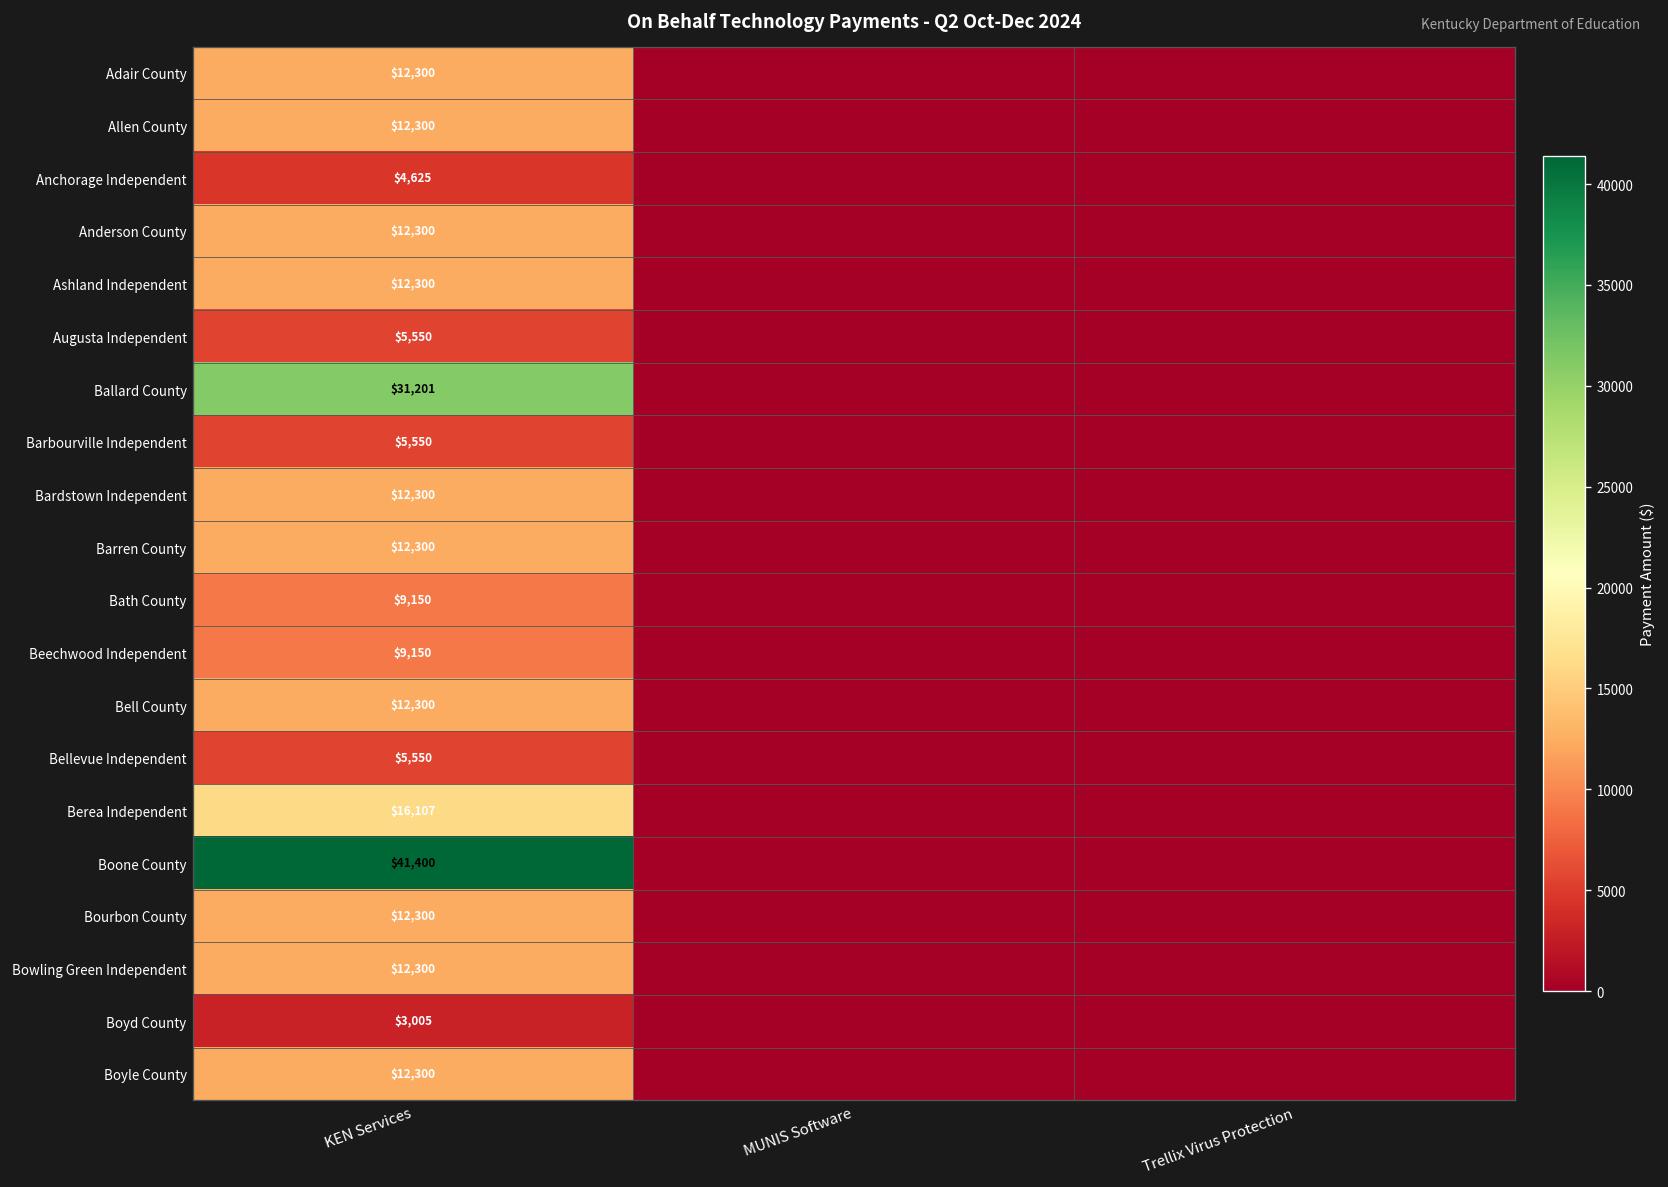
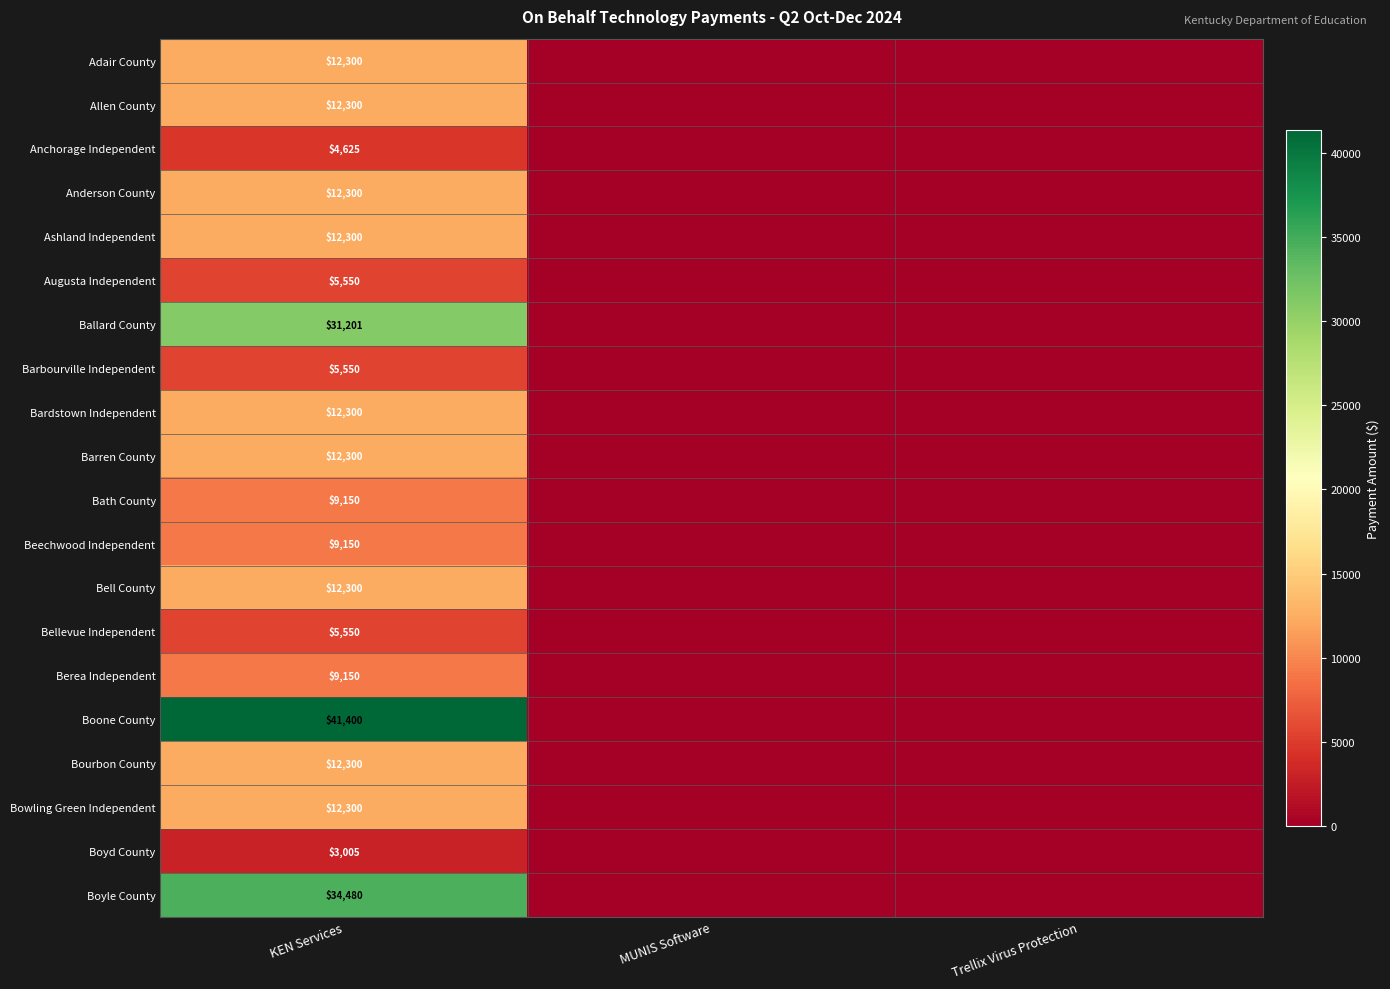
  {
    "Adair County": {
      "KEN Services": "$12,300"
    },
    "Allen County": {
      "KEN Services": "$12,300"
    },
    "Anchorage Independent": {
      "KEN Services": "$4,625"
    },
    "Anderson County": {
      "KEN Services": "$12,300"
    },
    "Ashland Independent": {
      "KEN Services": "$12,300"
    },
    "Augusta Independent": {
      "KEN Services": "$5,550"
    },
    "Ballard County": {
      "KEN Services": "$31,201"
    },
    "Barbourville Independent": {
      "KEN Services": "$5,550"
    },
    "Bardstown Independent": {
      "KEN Services": "$12,300"
    },
    "Barren County": {
      "KEN Services": "$12,300"
    },
    "Bath County": {
      "KEN Services": "$9,150"
    },
    "Beechwood Independent": {
      "KEN Services": "$9,150"
    },
    "Bell County": {
      "KEN Services": "$12,300"
    },
    "Bellevue Independent": {
      "KEN Services": "$5,550"
    },
    "Berea Independent": {
-     "KEN Services": "$16,107"
+     "KEN Services": "$9,150"
    },
    "Boone County": {
      "KEN Services": "$41,400"
    },
    "Bourbon County": {
      "KEN Services": "$12,300"
    },
    "Bowling Green Independent": {
      "KEN Services": "$12,300"
    },
    "Boyd County": {
      "KEN Services": "$3,005"
    },
    "Boyle County": {
-     "KEN Services": "$12,300"
+     "KEN Services": "$34,480"
    }
  }
